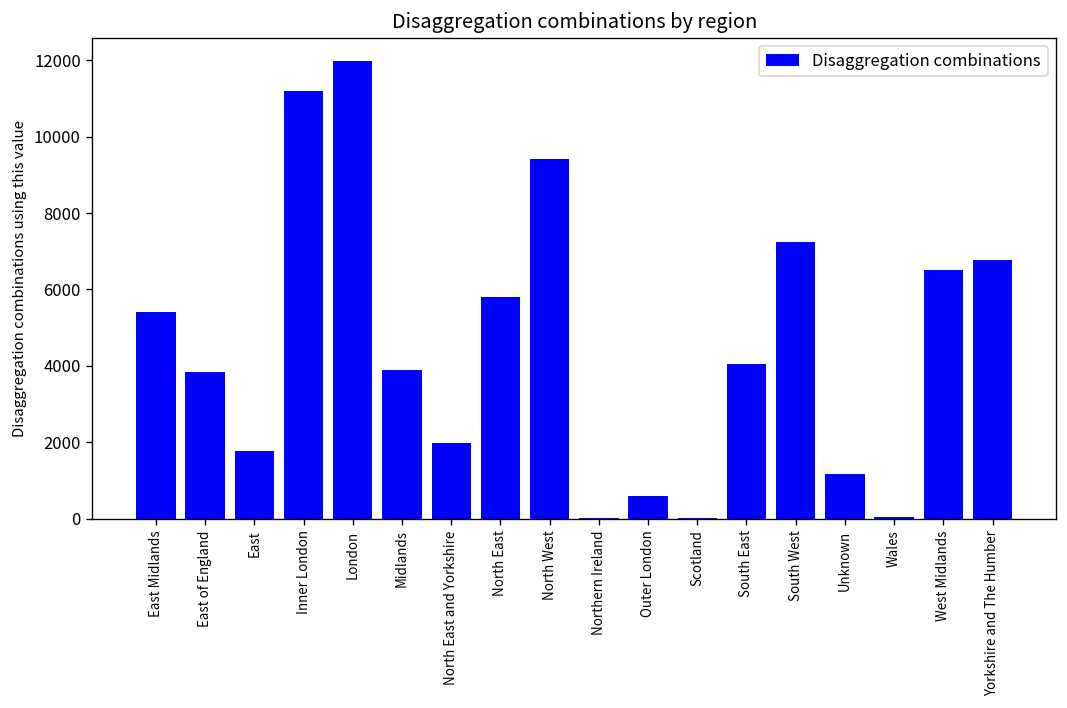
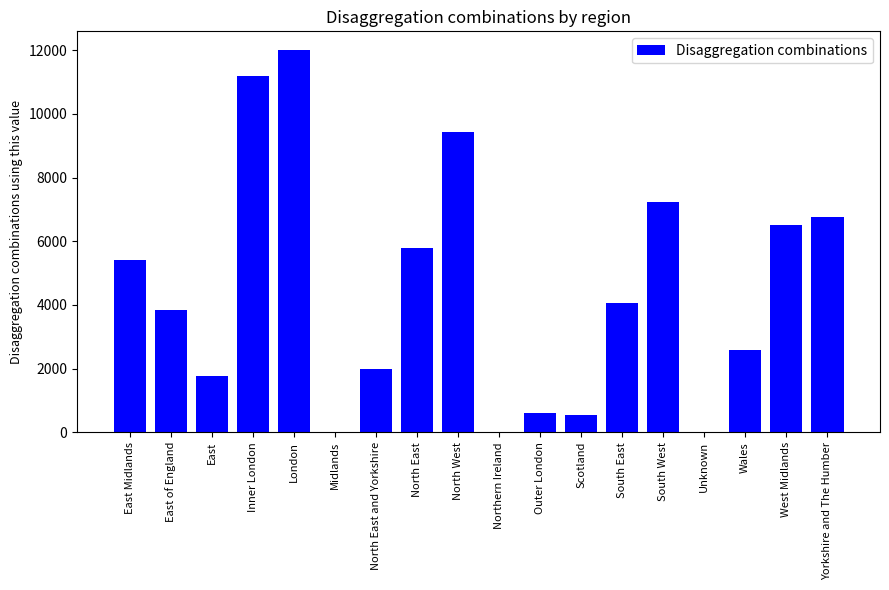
  {
    "East Midlands": 5400,
    "East of England": 3800,
    "East": 1800,
    "Inner London": 11200,
    "London": 12000,
-   "Midlands": 3900,
+   "Midlands": 0,
    "North East and Yorkshire": 2000,
    "North East": 5800,
    "North West": 9400,
    "Outer London": 600,
-   "Scotland": 0,
+   "Scotland": 500,
    "South East": 4100,
    "South West": 7200,
-   "Unknown": 1200,
-   "Wales": 0,
+   "Unknown": 0,
+   "Wales": 2600,
    "West Midlands": 6500,
    "Yorkshire and The Humber": 6800
  }
